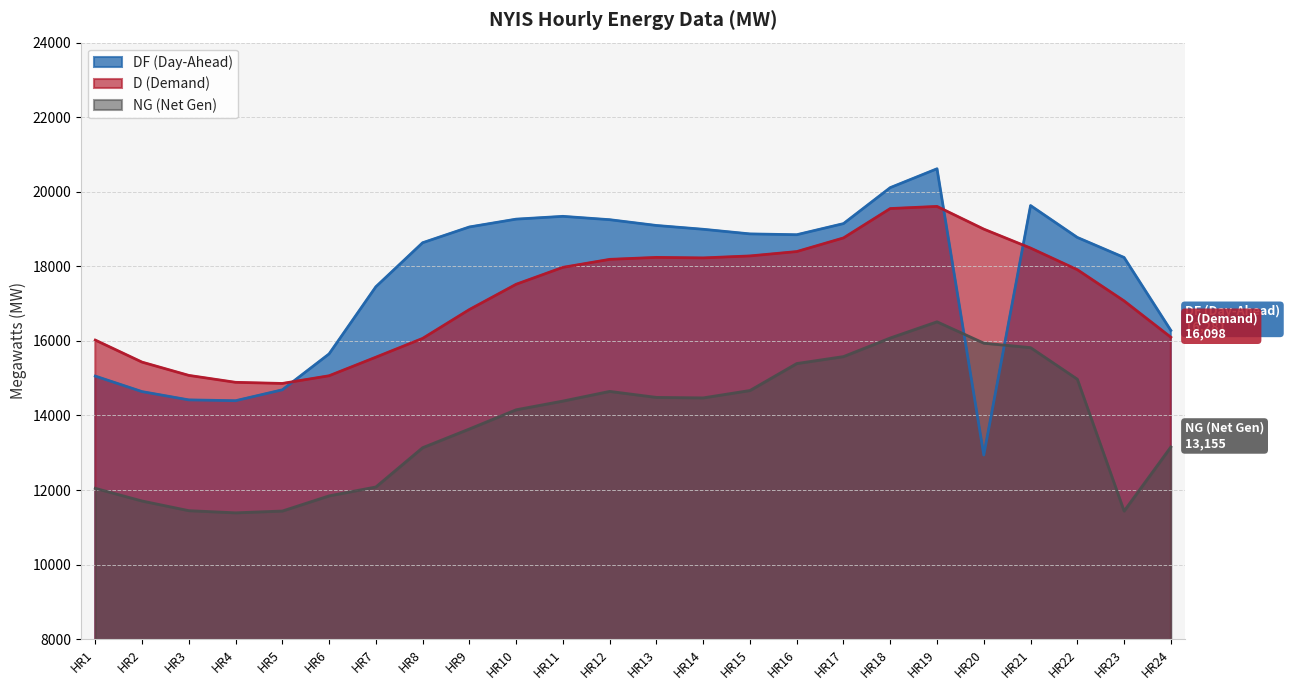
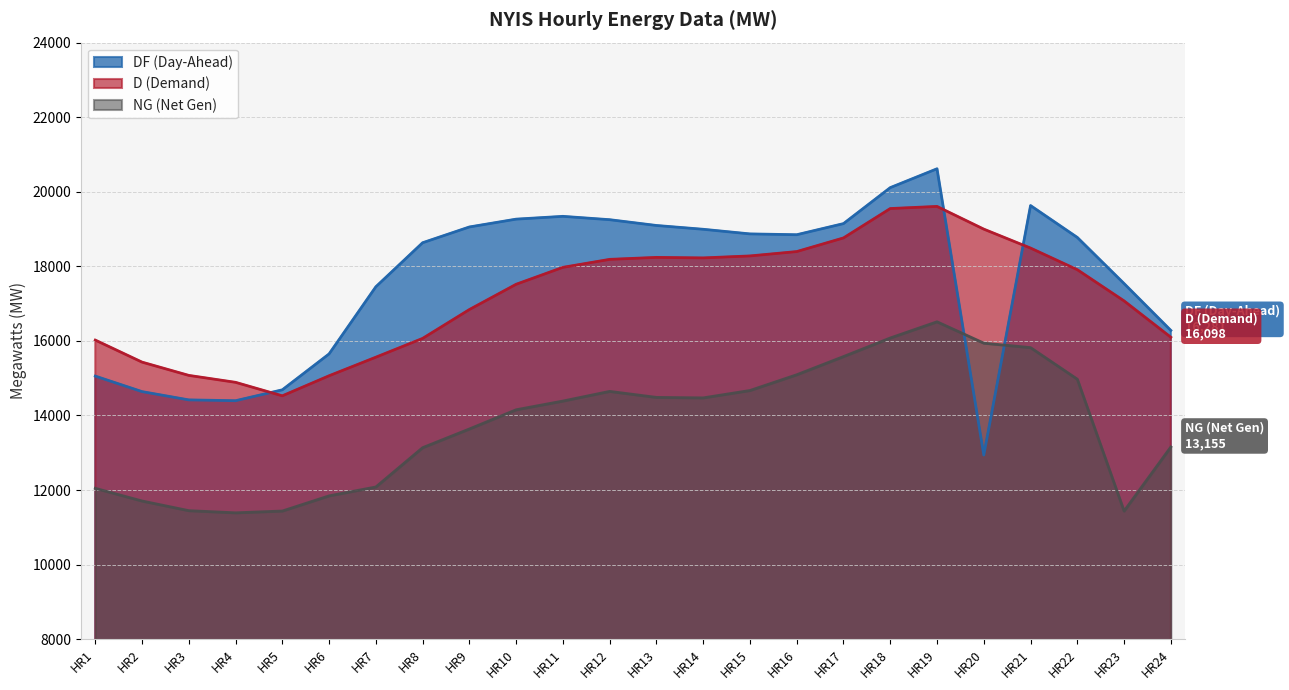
  {
    "DF (Day-Ahead)": {
      "HR1": 15100,
      "HR2": 14600,
      "HR3": 14400,
      "HR4": 14400,
      "HR5": 14700,
      "HR6": 15700,
      "HR7": 17500,
      "HR8": 18600,
      "HR9": 19100,
      "HR10": 19300,
      "HR11": 19300,
      "HR12": 19300,
      "HR13": 19100,
      "HR14": 19000,
      "HR15": 18900,
      "HR16": 18800,
      "HR17": 19100,
      "HR18": 20100,
      "HR19": 20600,
      "HR20": 12900,
      "HR21": 19600,
      "HR22": 18800,
-     "HR23": 18200
+     "HR23": 17500
    },
    "D (Demand)": {
      "HR1": 16000,
      "HR2": 15400,
      "HR3": 15100,
      "HR4": 14900,
-     "HR5": 14900,
+     "HR5": 14500,
      "HR6": 15100,
      "HR7": 15600,
      "HR8": 16100,
      "HR9": 16800,
      "HR10": 17500,
      "HR11": 18000,
      "HR12": 18200,
      "HR13": 18200,
      "HR14": 18200,
      "HR15": 18300,
      "HR16": 18400,
      "HR17": 18800,
      "HR18": 19600,
      "HR19": 19600,
      "HR20": 19000,
      "HR21": 18500,
      "HR22": 17900,
      "HR23": 17100
    },
    "NG (Net Gen)": {
      "HR1": 12000,
      "HR2": 11700,
      "HR3": 11400,
      "HR4": 11400,
      "HR5": 11400,
      "HR6": 11800,
      "HR7": 12100,
      "HR8": 13100,
      "HR9": 13600,
      "HR10": 14200,
      "HR11": 14400,
      "HR12": 14600,
      "HR13": 14500,
      "HR14": 14500,
      "HR15": 14700,
-     "HR16": 15400,
+     "HR16": 15100,
      "HR17": 15600,
      "HR18": 16100,
      "HR19": 16500,
      "HR20": 15900,
      "HR21": 15800,
      "HR22": 15000,
      "HR23": 11400
    }
  }
